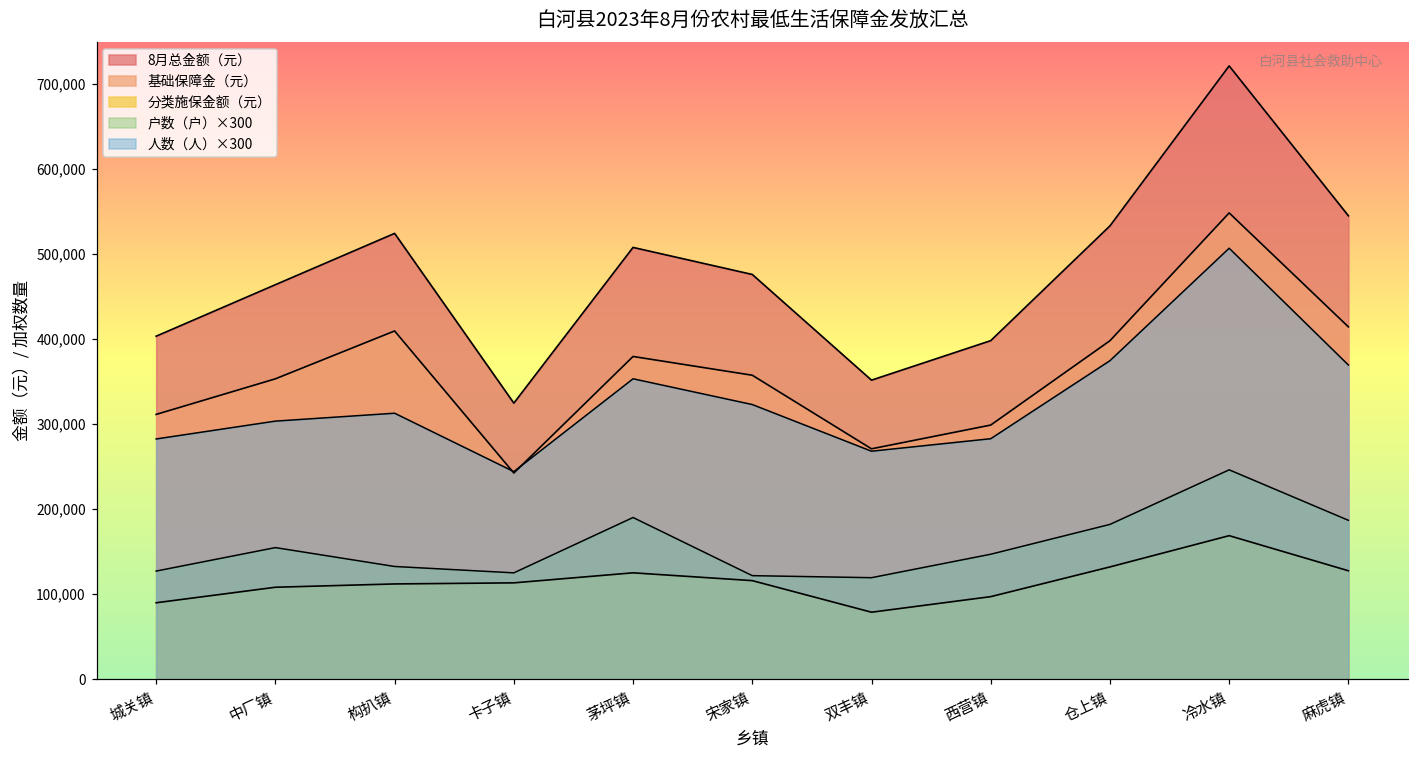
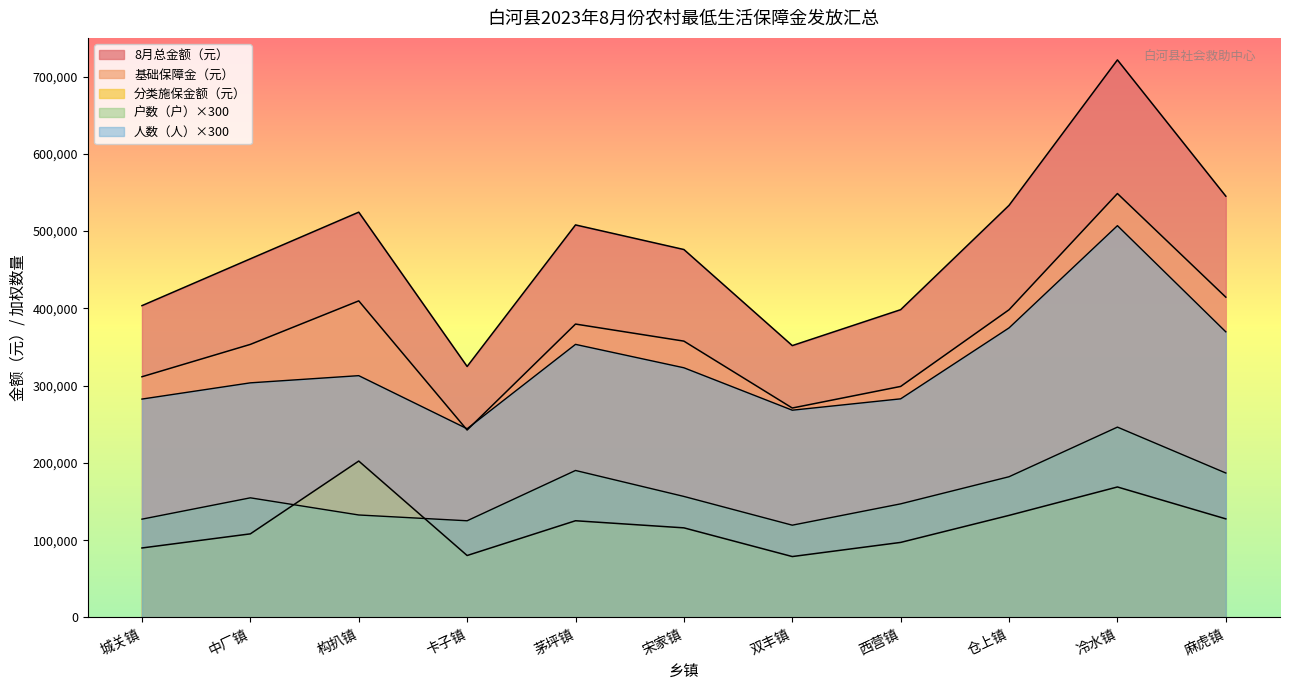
  {
    "分类施保金额（元）": {
      "城关镇": "90,000",
      "中厂镇": "110,000",
-     "构扒镇": "110,000",
-     "卡子镇": "110,000",
+     "构扒镇": "200,000",
+     "卡子镇": "80,000",
      "茅坪镇": "130,000",
      "宋家镇": "120,000",
      "双丰镇": "80,000",
      "西营镇": "100,000",
      "仓上镇": "130,000",
      "冷水镇": "170,000",
      "麻虎镇": "130,000"
    },
    "户数（户）×300": {
      "城关镇": "130,000",
      "中厂镇": "150,000",
      "构扒镇": "130,000",
      "卡子镇": "130,000",
      "茅坪镇": "190,000",
-     "宋家镇": "120,000",
+     "宋家镇": "160,000",
      "双丰镇": "120,000",
      "西营镇": "150,000",
      "仓上镇": "180,000",
      "冷水镇": "250,000",
      "麻虎镇": "190,000"
    },
    "人数（人）×300": {
      "城关镇": "280,000",
      "中厂镇": "300,000",
      "构扒镇": "310,000",
      "茅坪镇": "350,000",
      "宋家镇": "320,000",
      "西营镇": "280,000",
      "仓上镇": "370,000",
      "冷水镇": "510,000",
      "麻虎镇": "370,000"
    }
  }
